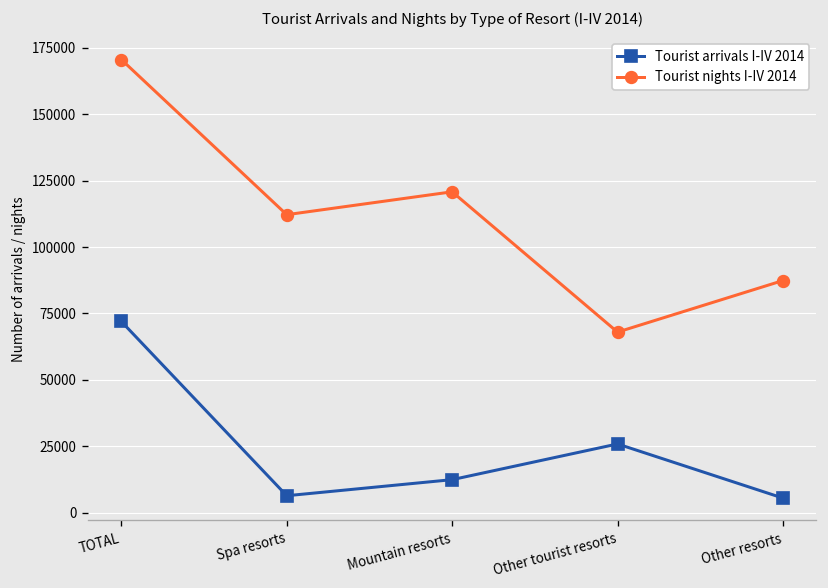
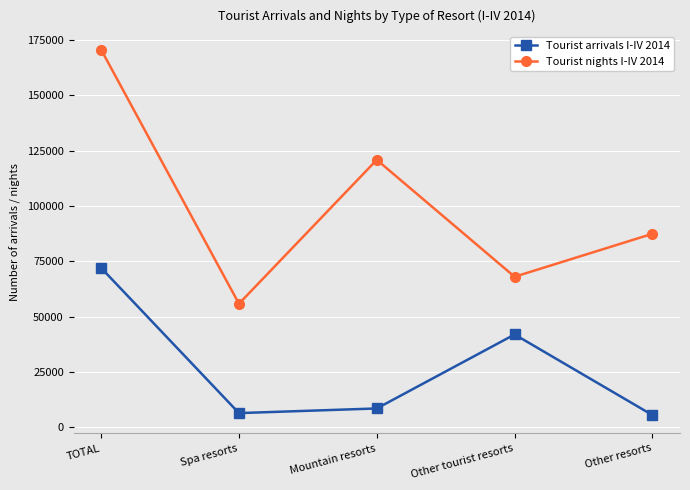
  {
    "Tourist arrivals I-IV 2014": {
      "TOTAL": 72000,
      "Spa resorts": 6000,
-     "Mountain resorts": 12000,
-     "Other tourist resorts": 26000,
+     "Mountain resorts": 8000,
+     "Other tourist resorts": 42000,
      "Other resorts": 5000
    },
    "Tourist nights I-IV 2014": {
      "TOTAL": 171000,
-     "Spa resorts": 112000,
+     "Spa resorts": 56000,
      "Mountain resorts": 121000,
      "Other tourist resorts": 68000,
      "Other resorts": 87000
    }
  }
